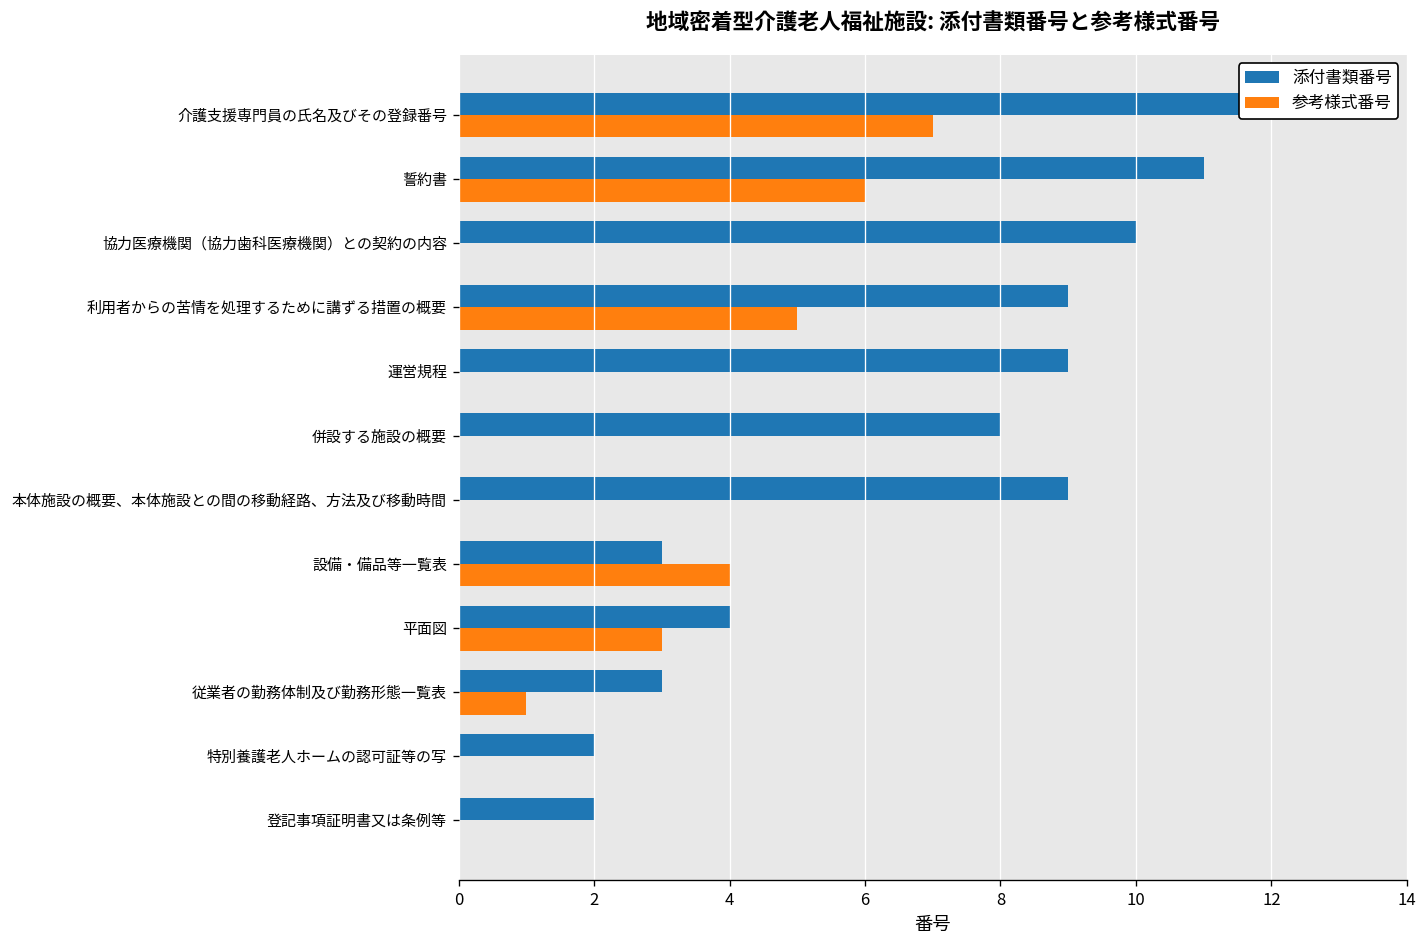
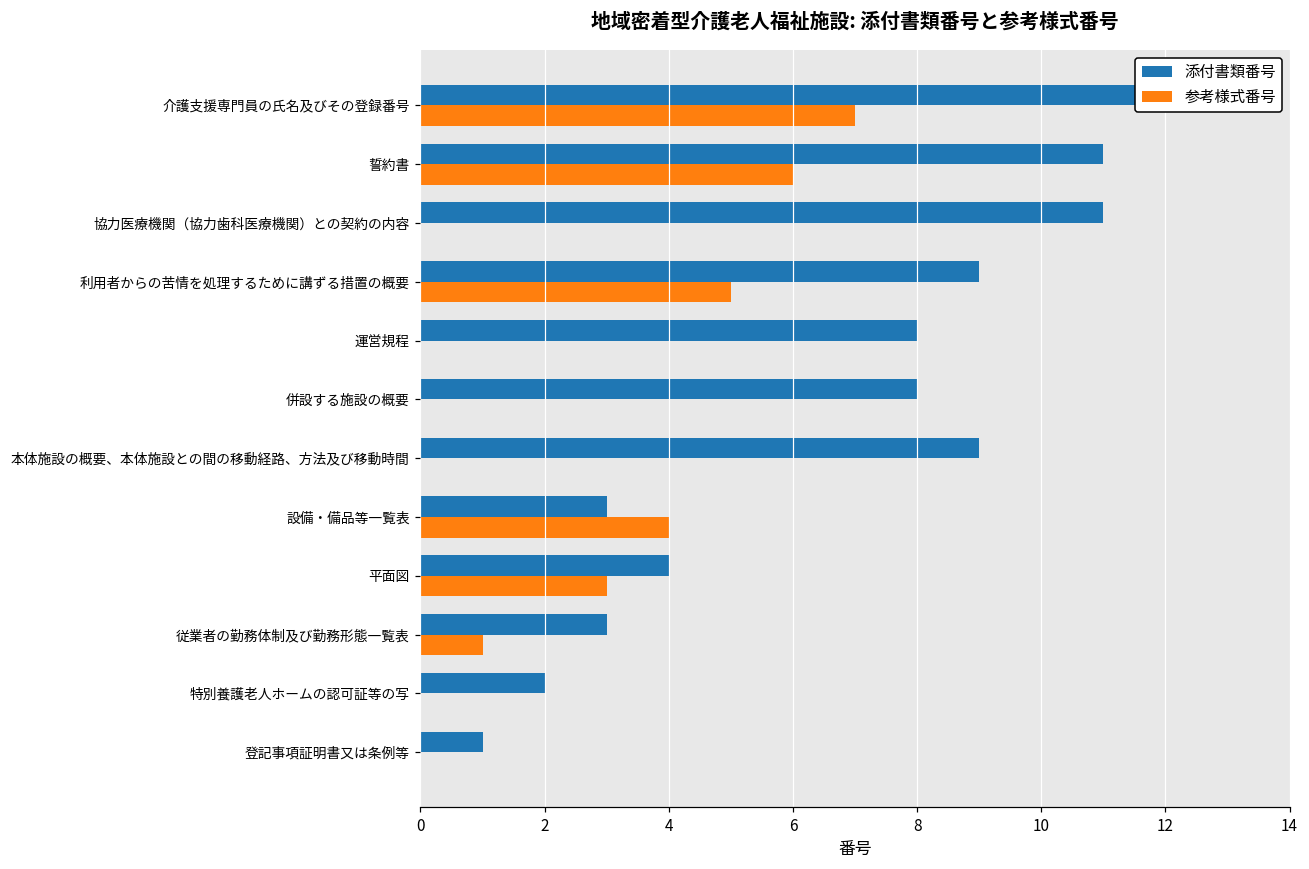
  {
    "添付書類番号": {
      "誓約書": 11,
-     "協力医療機関（協力歯科医療機関）との契約の内容": 10,
+     "協力医療機関（協力歯科医療機関）との契約の内容": 11,
      "利用者からの苦情を処理するために講ずる措置の概要": 9,
-     "運営規程": 9,
+     "運営規程": 8,
      "併設する施設の概要": 8,
      "本体施設の概要、本体施設との間の移動経路、方法及び移動時間": 9,
      "設備・備品等一覧表": 3,
      "平面図": 4,
      "従業者の勤務体制及び勤務形態一覧表": 3,
      "特別養護老人ホームの認可証等の写": 2,
-     "登記事項証明書又は条例等": 2
+     "登記事項証明書又は条例等": 1
    },
    "参考様式番号": {
      "介護支援専門員の氏名及びその登録番号": 7,
      "誓約書": 6,
      "協力医療機関（協力歯科医療機関）との契約の内容": 0,
      "利用者からの苦情を処理するために講ずる措置の概要": 5,
      "運営規程": 0,
      "併設する施設の概要": 0,
      "本体施設の概要、本体施設との間の移動経路、方法及び移動時間": 0,
      "設備・備品等一覧表": 4,
      "平面図": 3,
      "従業者の勤務体制及び勤務形態一覧表": 1,
      "特別養護老人ホームの認可証等の写": 0,
      "登記事項証明書又は条例等": 0
    }
  }
